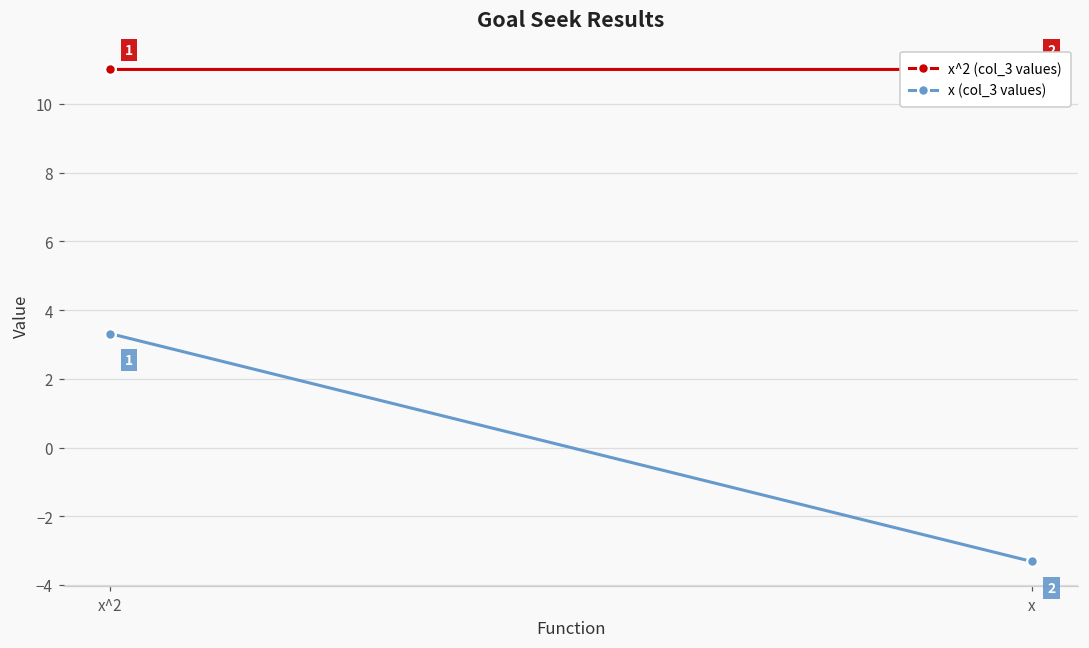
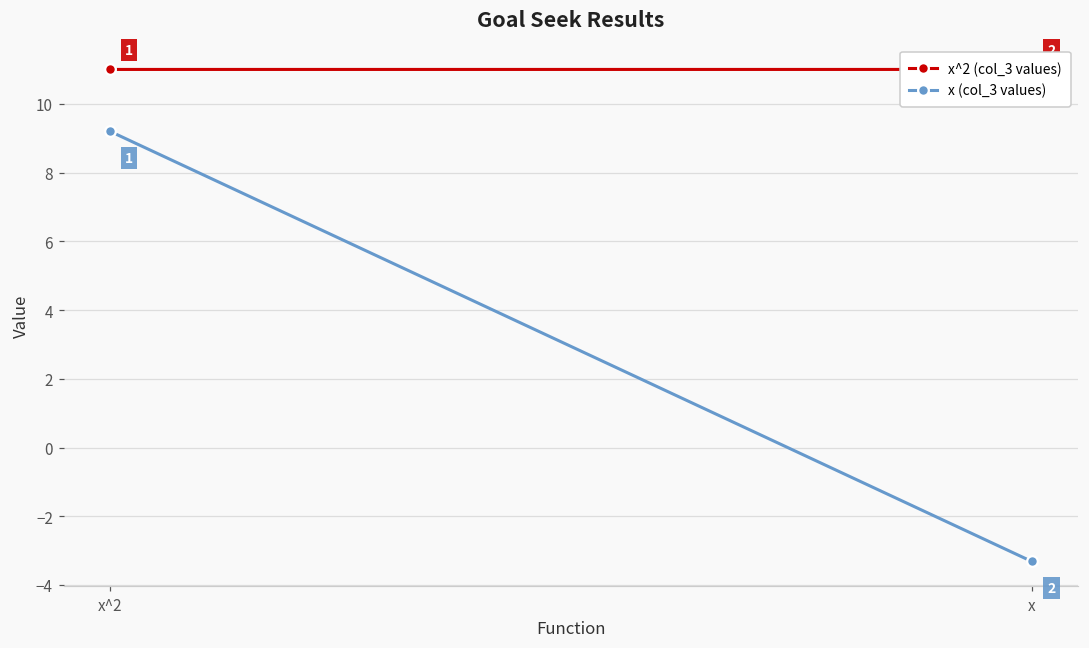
  {
    "x (col_3 values)": {
-     "x^2": 3.3
+     "x^2": 9.2
    }
  }
